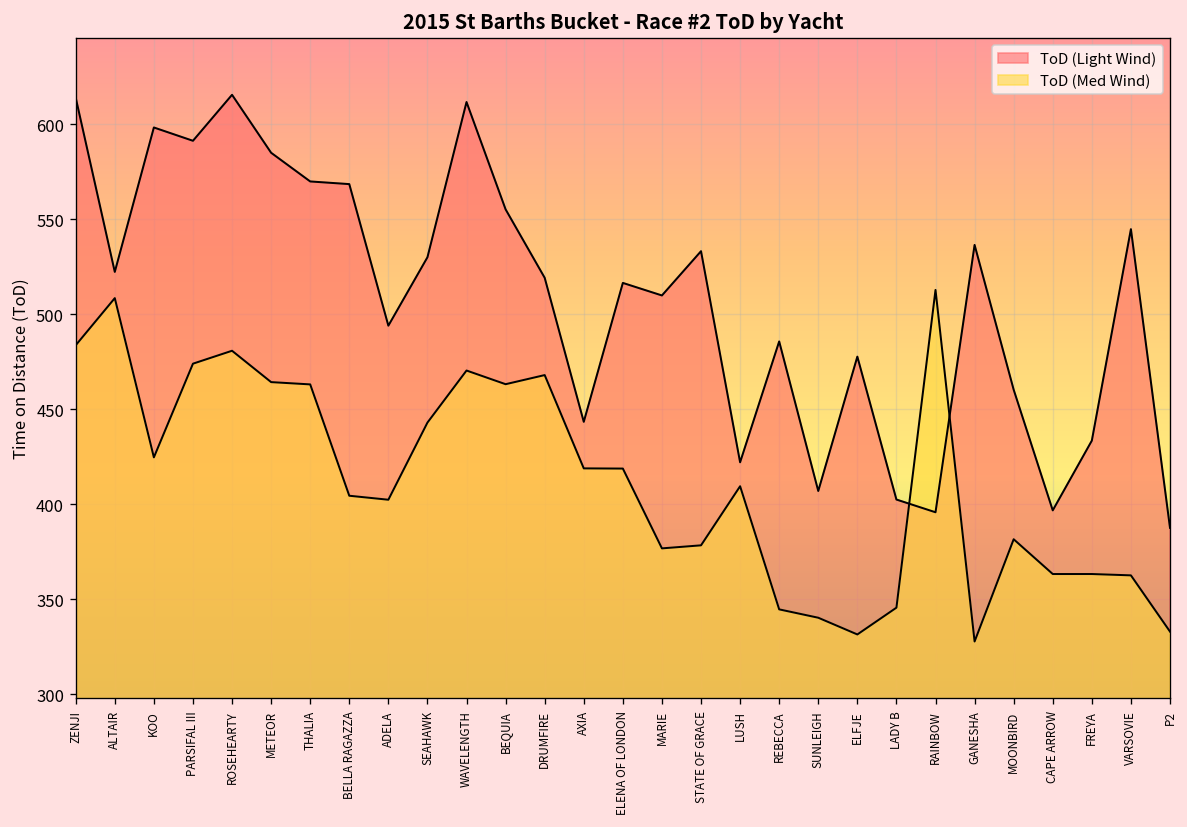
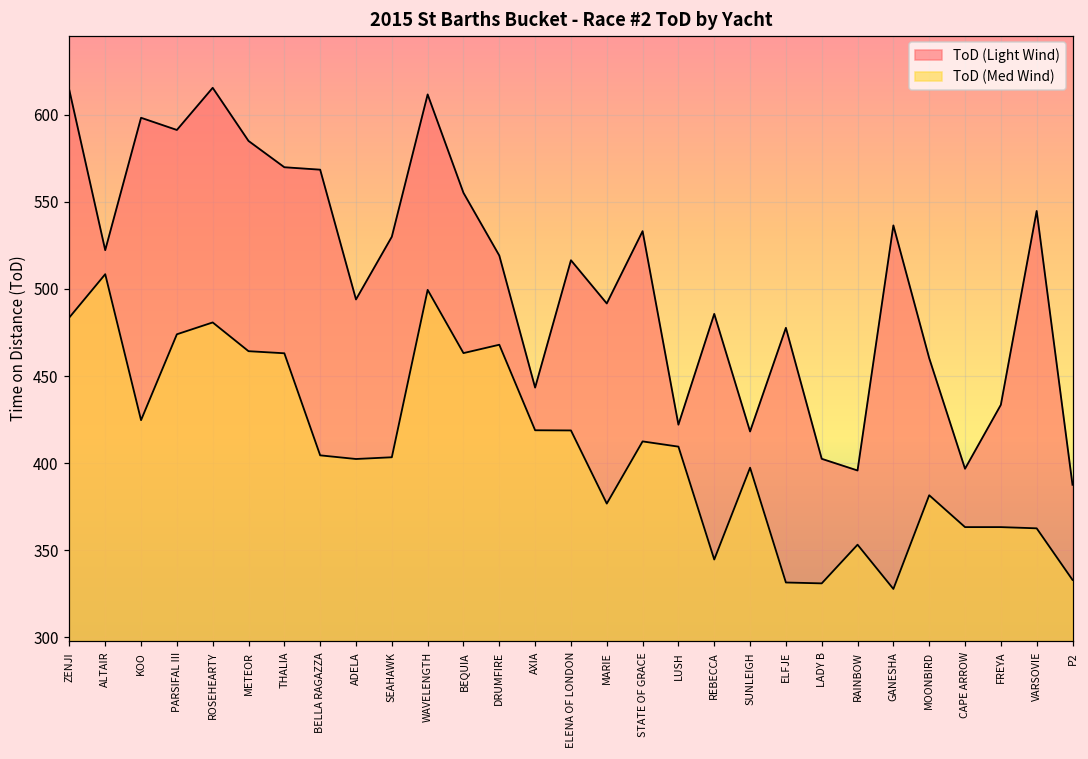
  {
    "ToD (Light Wind)": {
      "ZENJI": 614,
      "ALTAIR": 522,
      "KOO": 598,
      "PARSIFAL III": 591,
      "ROSEHEARTY": 616,
      "METEOR": 585,
      "THALIA": 570,
      "BELLA RAGAZZA": 569,
      "ADELA": 494,
      "SEAHAWK": 530,
      "WAVELENGTH": 612,
      "BEQUIA": 555,
      "DRUMFIRE": 519,
      "AXIA": 443,
      "ELENA OF LONDON": 517,
-     "MARIE": 510,
+     "MARIE": 492,
      "STATE OF GRACE": 533,
      "LUSH": 422,
      "REBECCA": 486,
-     "SUNLEIGH": 407,
+     "SUNLEIGH": 418,
      "ELFJE": 478,
      "LADY B": 403,
      "RAINBOW": 396,
      "GANESHA": 537,
      "MOONBIRD": 460,
      "CAPE ARROW": 397,
      "FREYA": 434,
      "VARSOVIE": 545,
      "P2": 388
    },
    "ToD (Med Wind)": {
      "ZENJI": 484,
      "ALTAIR": 509,
      "KOO": 425,
      "PARSIFAL III": 474,
      "ROSEHEARTY": 481,
      "METEOR": 464,
      "THALIA": 463,
      "BELLA RAGAZZA": 405,
      "ADELA": 402,
-     "SEAHAWK": 443,
-     "WAVELENGTH": 470,
+     "SEAHAWK": 403,
+     "WAVELENGTH": 500,
      "BEQUIA": 463,
      "DRUMFIRE": 468,
      "AXIA": 419,
      "ELENA OF LONDON": 419,
      "MARIE": 377,
-     "STATE OF GRACE": 378,
+     "STATE OF GRACE": 413,
      "LUSH": 410,
      "REBECCA": 345,
-     "SUNLEIGH": 340,
+     "SUNLEIGH": 397,
      "ELFJE": 332,
-     "LADY B": 346,
-     "RAINBOW": 513,
+     "LADY B": 331,
+     "RAINBOW": 353,
      "GANESHA": 328,
      "MOONBIRD": 382,
      "CAPE ARROW": 363,
      "FREYA": 363,
      "VARSOVIE": 363,
      "P2": 333
    }
  }
